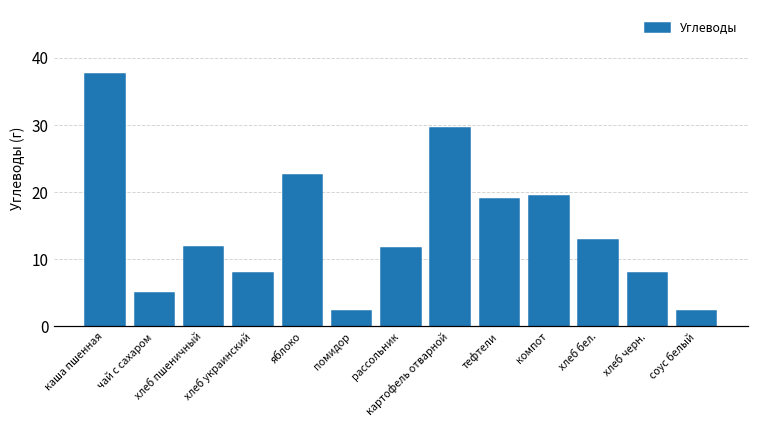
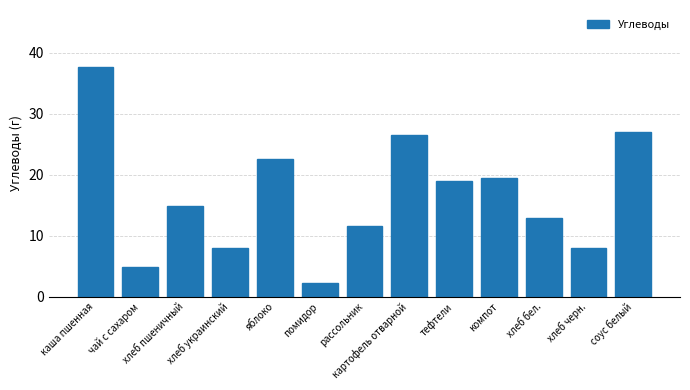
  {
    "каша пшенная": 38,
    "чай с сахаром": 5,
-   "хлеб пшеничный": 12,
+   "хлеб пшеничный": 15,
    "хлеб украинский": 8,
    "яблоко": 23,
    "помидор": 2,
    "рассольник": 12,
-   "картофель отварной": 30,
+   "картофель отварной": 27,
    "тефтели": 19,
    "компот": 19,
    "хлеб бел.": 13,
    "хлеб черн.": 8,
-   "соус белый": 2
+   "соус белый": 27
  }
